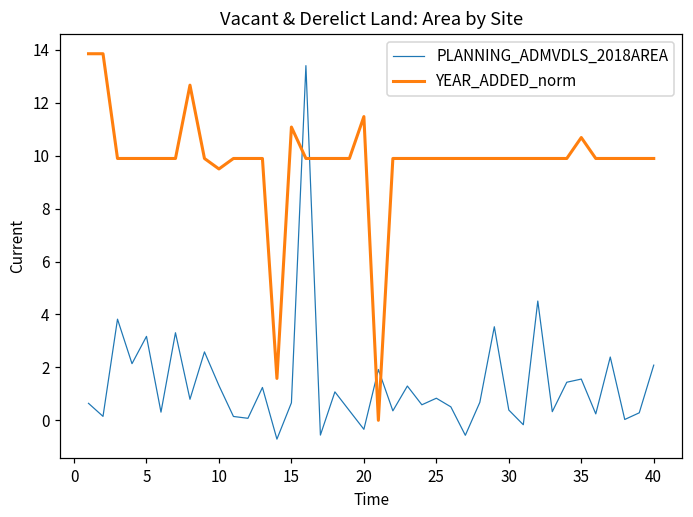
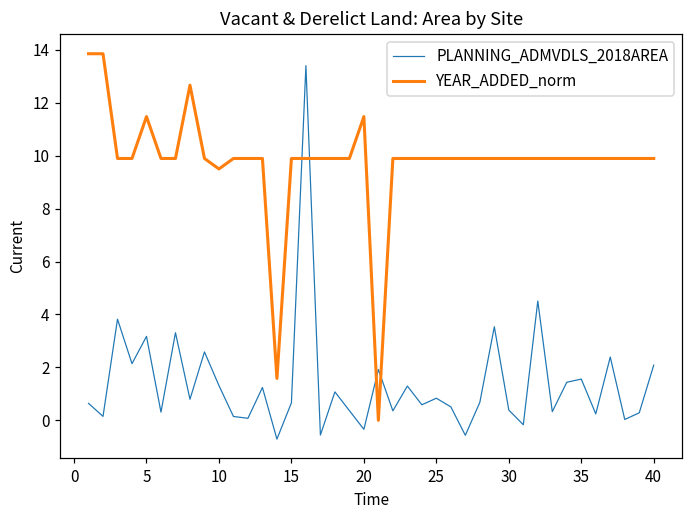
  {
    "YEAR_ADDED_norm": {
-     "5": 9.9,
+     "5": 11.5,
      "10": 9.5,
-     "15": 11.1,
+     "15": 9.9,
      "20": 11.5,
      "25": 9.9,
      "30": 9.9,
-     "35": 10.7,
+     "35": 9.9,
      "40": 9.9
    }
  }
